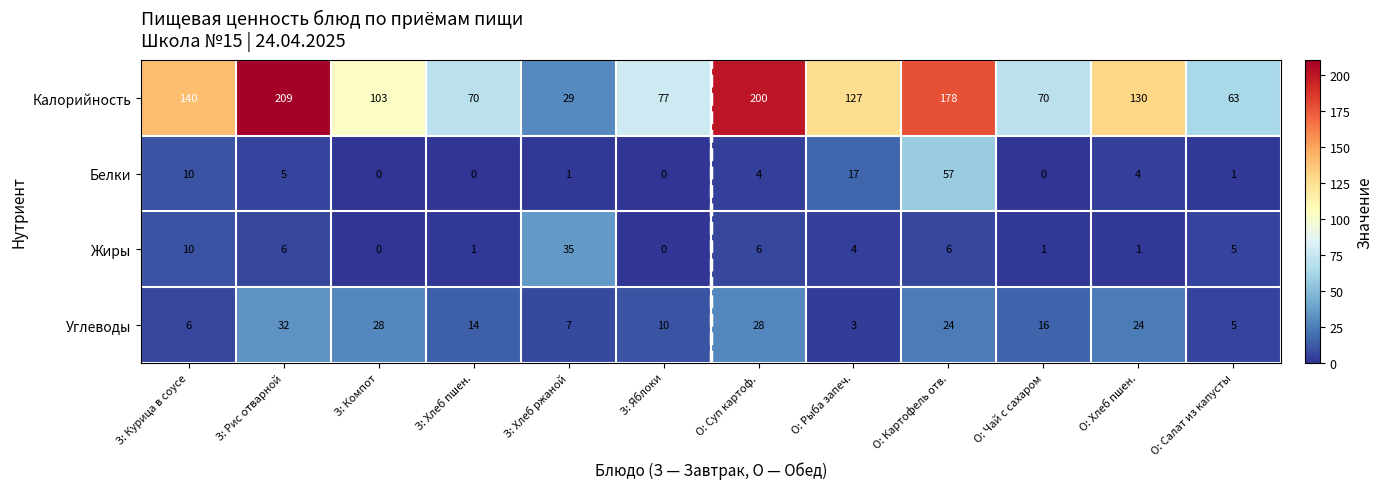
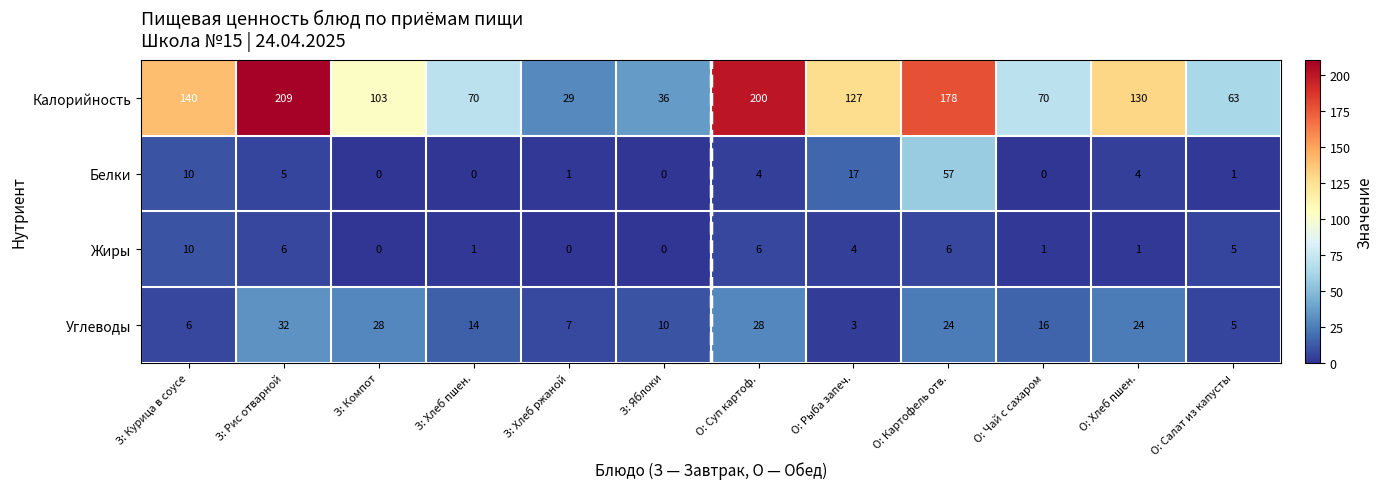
  {
    "Калорийность": {
      "З: Курица в соусе": 140,
      "З: Рис отварной": 209,
      "З: Компот": 103,
      "З: Хлеб пшен.": 70,
      "З: Хлеб ржаной": 29,
-     "З: Яблоки": 77,
+     "З: Яблоки": 36,
      "О: Суп картоф.": 200,
      "О: Рыба запеч.": 127,
      "О: Картофель отв.": 178,
      "О: Чай с сахаром": 70,
      "О: Хлеб пшен.": 130,
      "О: Салат из капусты": 63
    },
    "Белки": {
      "З: Курица в соусе": 10,
      "З: Рис отварной": 5,
      "З: Компот": 0,
      "З: Хлеб пшен.": 0,
      "З: Хлеб ржаной": 1,
      "З: Яблоки": 0,
      "О: Суп картоф.": 4,
      "О: Рыба запеч.": 17,
      "О: Картофель отв.": 57,
      "О: Чай с сахаром": 0,
      "О: Хлеб пшен.": 4,
      "О: Салат из капусты": 1
    },
    "Жиры": {
      "З: Курица в соусе": 10,
      "З: Рис отварной": 6,
      "З: Компот": 0,
      "З: Хлеб пшен.": 1,
-     "З: Хлеб ржаной": 35,
+     "З: Хлеб ржаной": 0,
      "З: Яблоки": 0,
      "О: Суп картоф.": 6,
      "О: Рыба запеч.": 4,
      "О: Картофель отв.": 6,
      "О: Чай с сахаром": 1,
      "О: Хлеб пшен.": 1,
      "О: Салат из капусты": 5
    },
    "Углеводы": {
      "З: Курица в соусе": 6,
      "З: Рис отварной": 32,
      "З: Компот": 28,
      "З: Хлеб пшен.": 14,
      "З: Хлеб ржаной": 7,
      "З: Яблоки": 10,
      "О: Суп картоф.": 28,
      "О: Рыба запеч.": 3,
      "О: Картофель отв.": 24,
      "О: Чай с сахаром": 16,
      "О: Хлеб пшен.": 24,
      "О: Салат из капусты": 5
    }
  }
